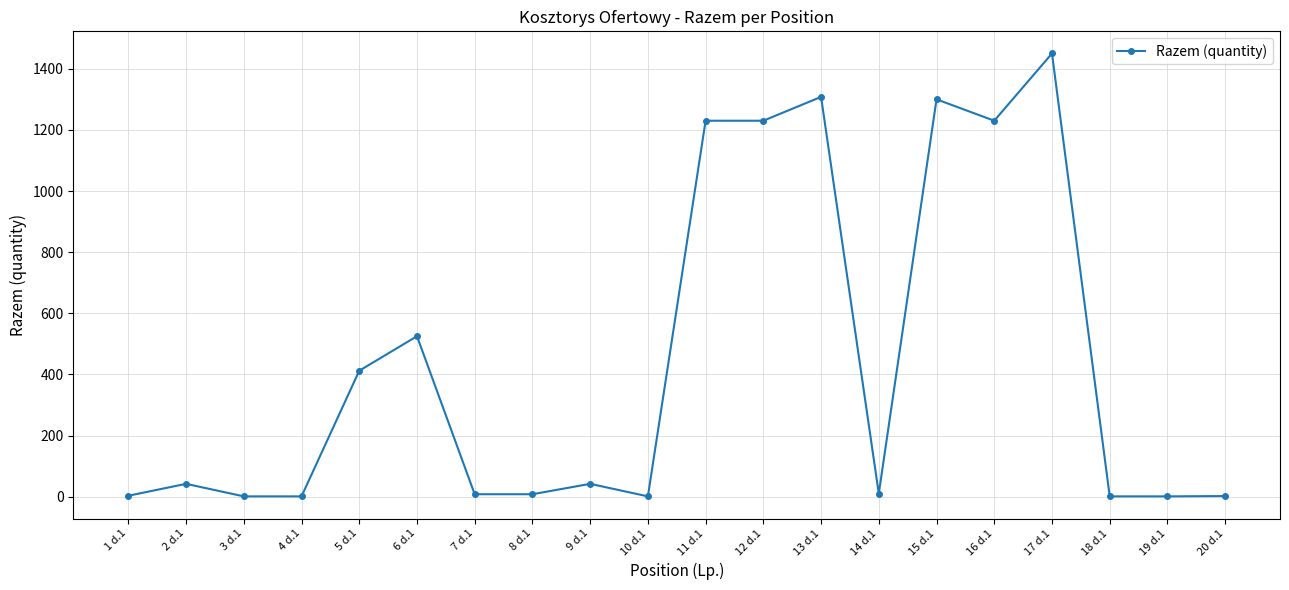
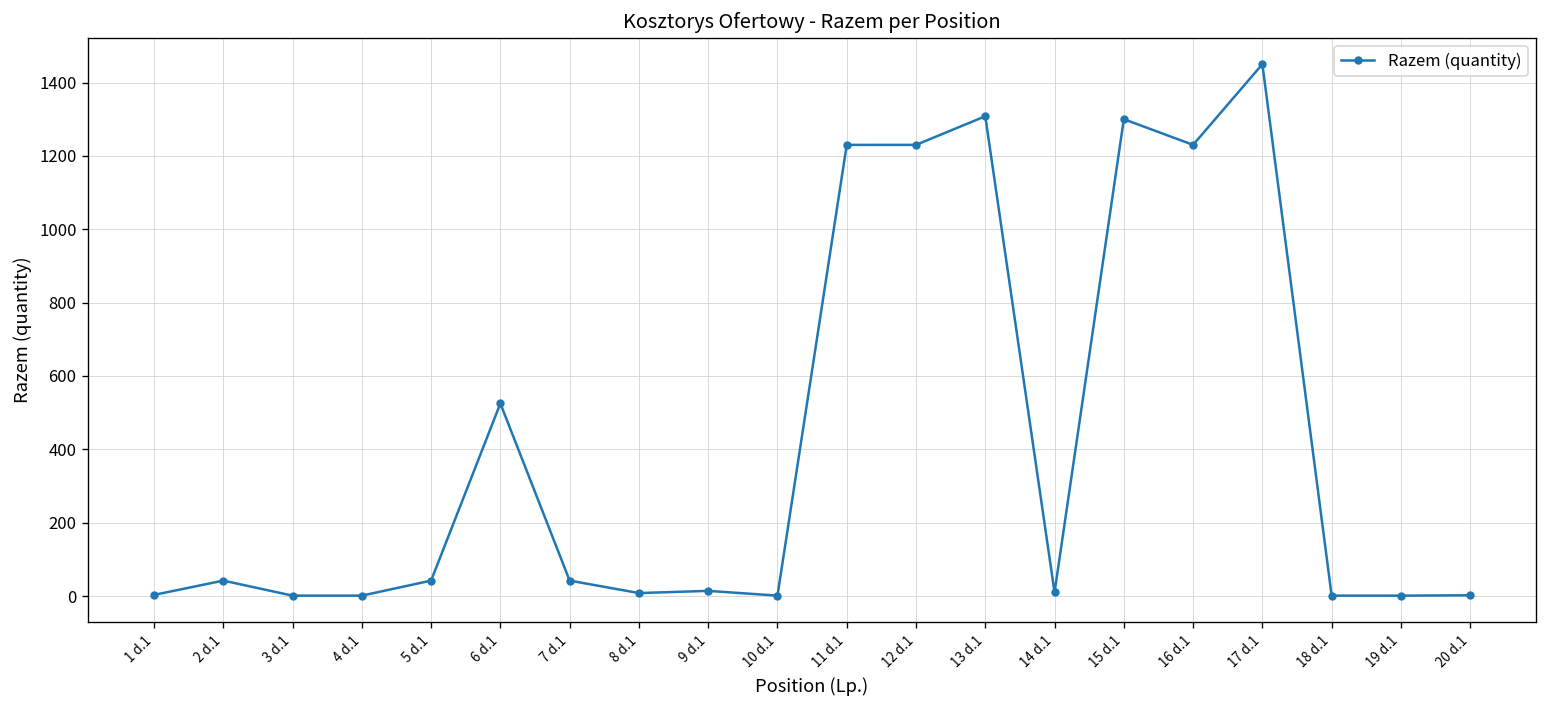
  {
    "1 d.1": 0,
    "2 d.1": 40,
    "3 d.1": 0,
    "4 d.1": 0,
-   "5 d.1": 410,
+   "5 d.1": 40,
    "6 d.1": 530,
-   "7 d.1": 10,
+   "7 d.1": 40,
    "8 d.1": 10,
-   "9 d.1": 40,
+   "9 d.1": 10,
    "10 d.1": 0,
    "11 d.1": 1230,
    "12 d.1": 1230,
    "13 d.1": 1310,
    "14 d.1": 10,
    "15 d.1": 1300,
    "16 d.1": 1230,
    "17 d.1": 1450,
    "18 d.1": 0,
    "19 d.1": 0,
    "20 d.1": 0
  }
